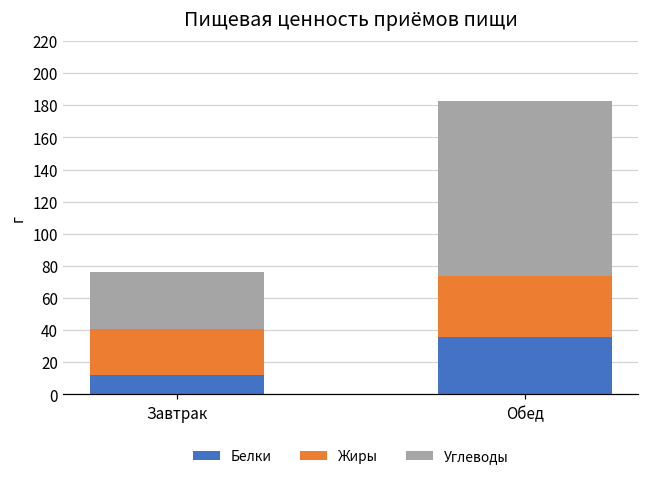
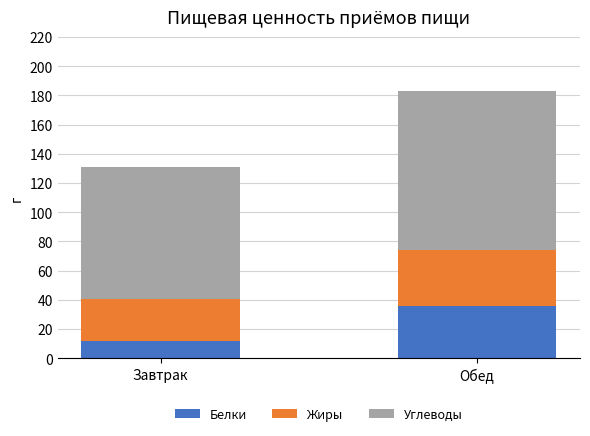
  {
    "Белки": {
      "Завтрак": 12,
      "Обед": 36
    },
    "Жиры": {
      "Завтрак": 29,
      "Обед": 38
    },
    "Углеводы": {
-     "Завтрак": 35,
+     "Завтрак": 90,
      "Обед": 109
    }
  }
